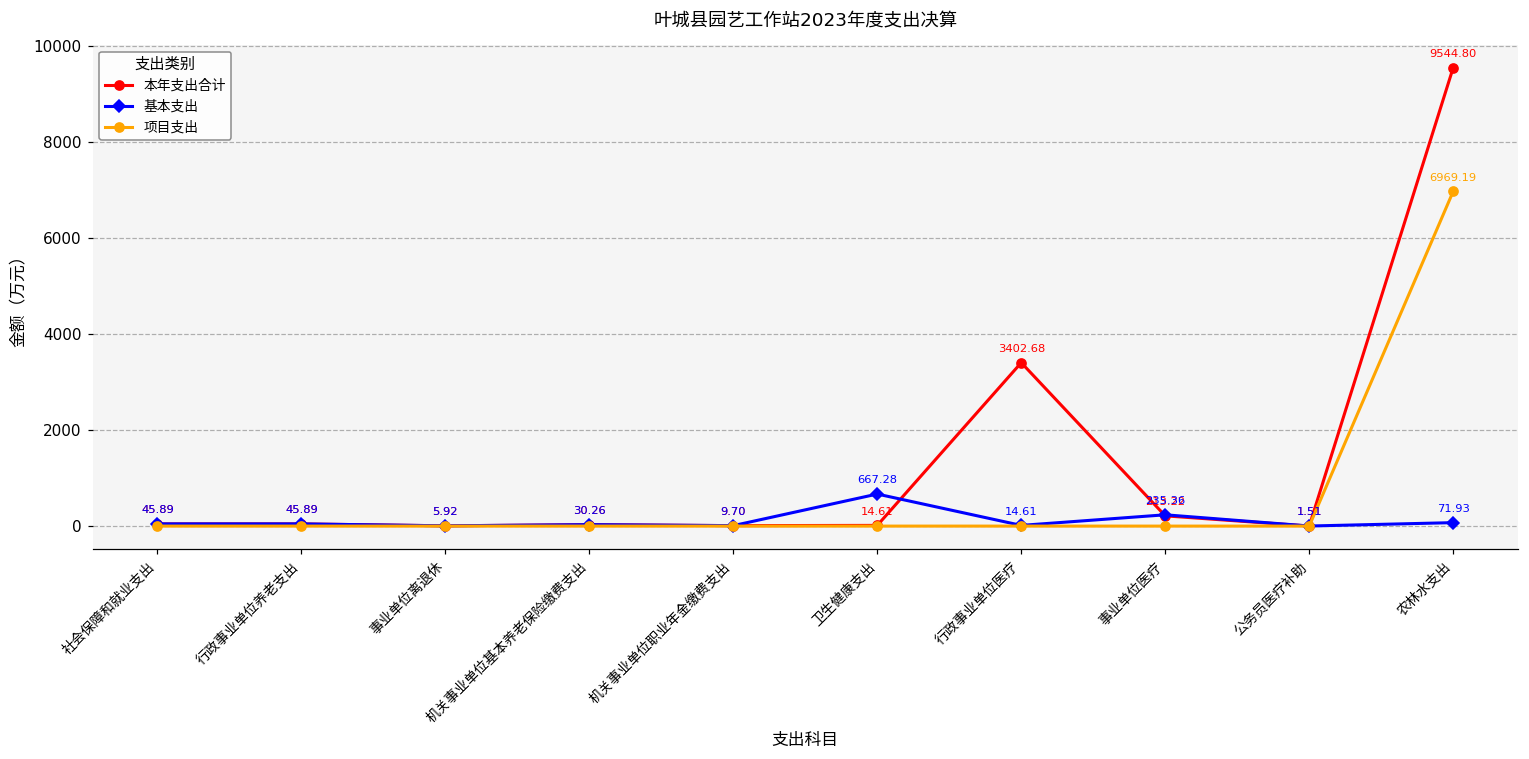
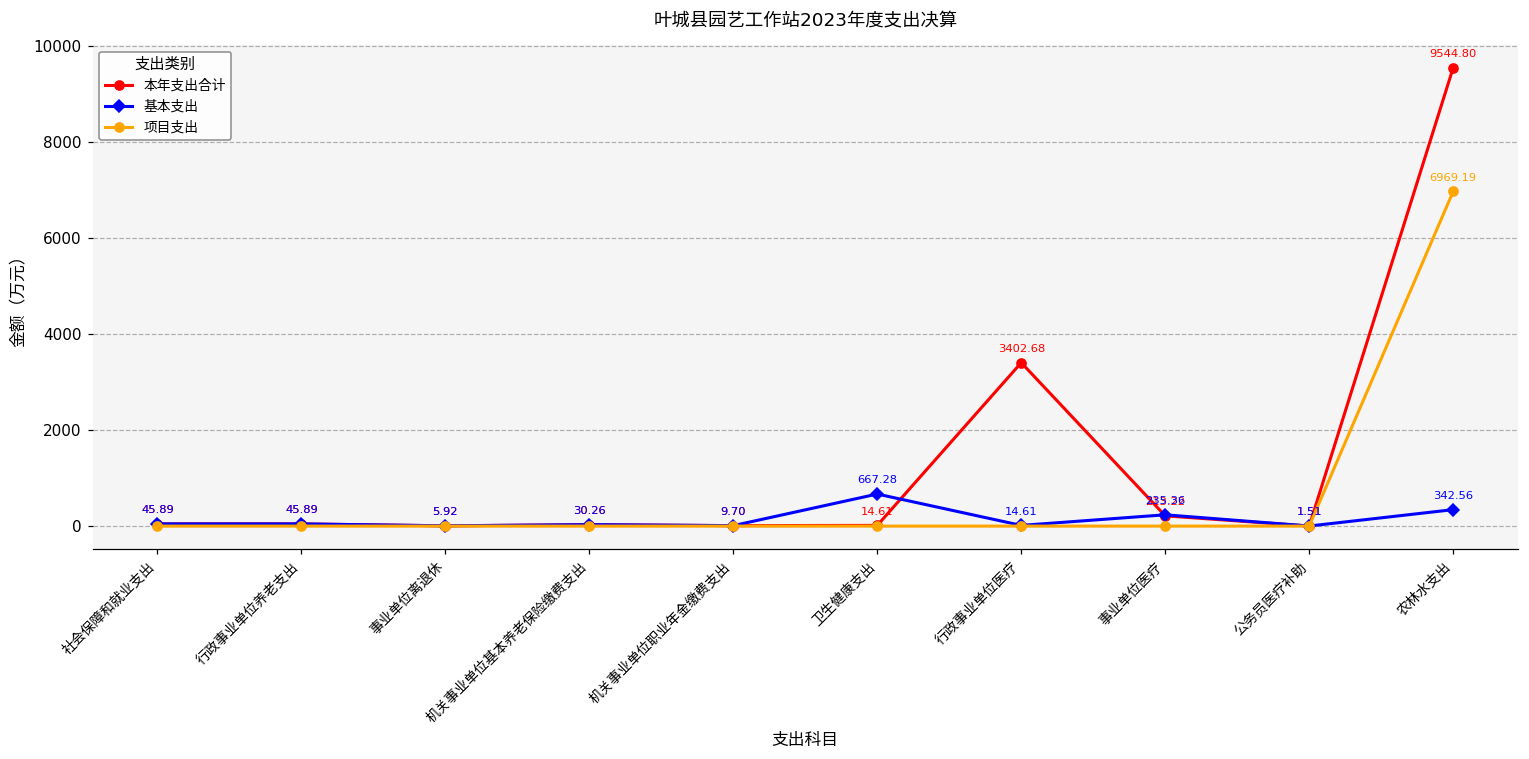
  {
    "本年支出合计": {
      "行政事业单位医疗": 3402.68,
      "农林水支出": 9544.80
    },
    "基本支出": {
      "卫生健康支出": 667.28,
-     "农林水支出": 71.93
+     "农林水支出": 342.56
    },
    "项目支出": {
      "农林水支出": 6969.19
    }
  }
